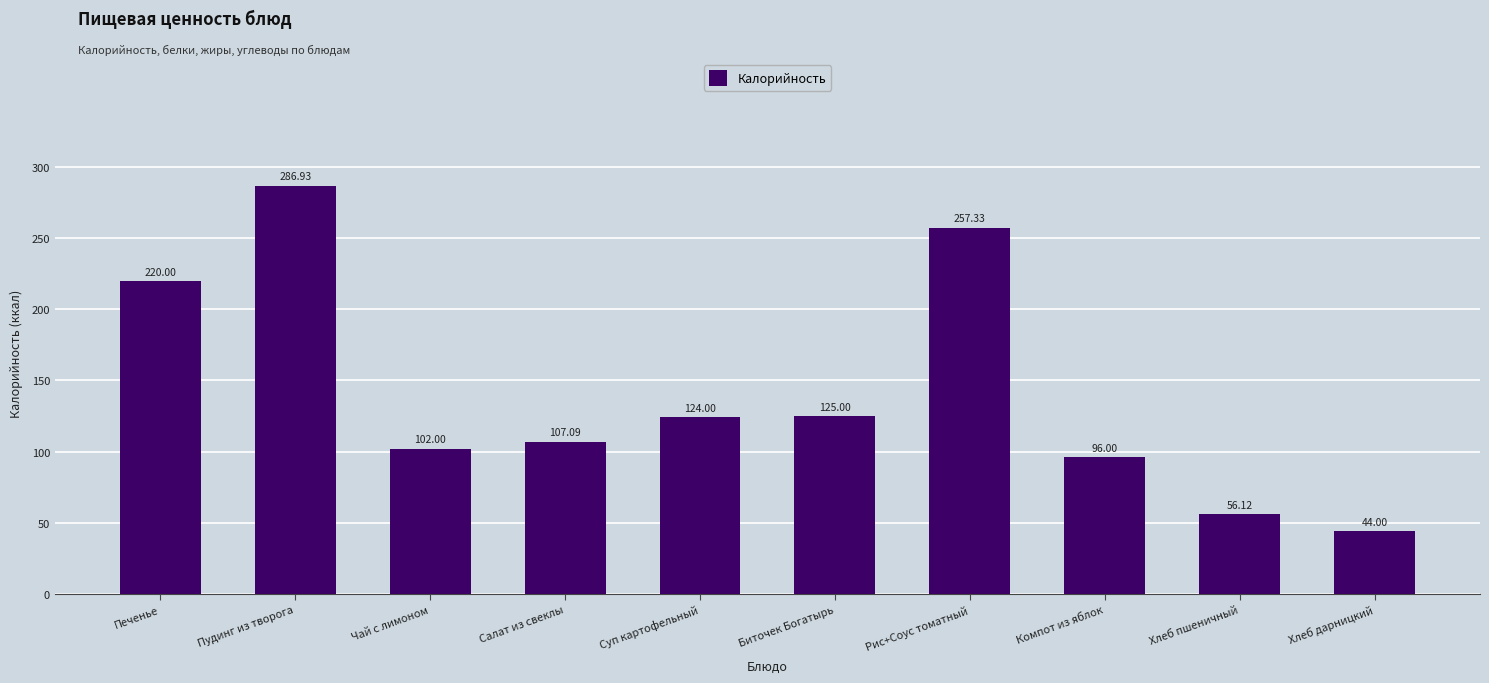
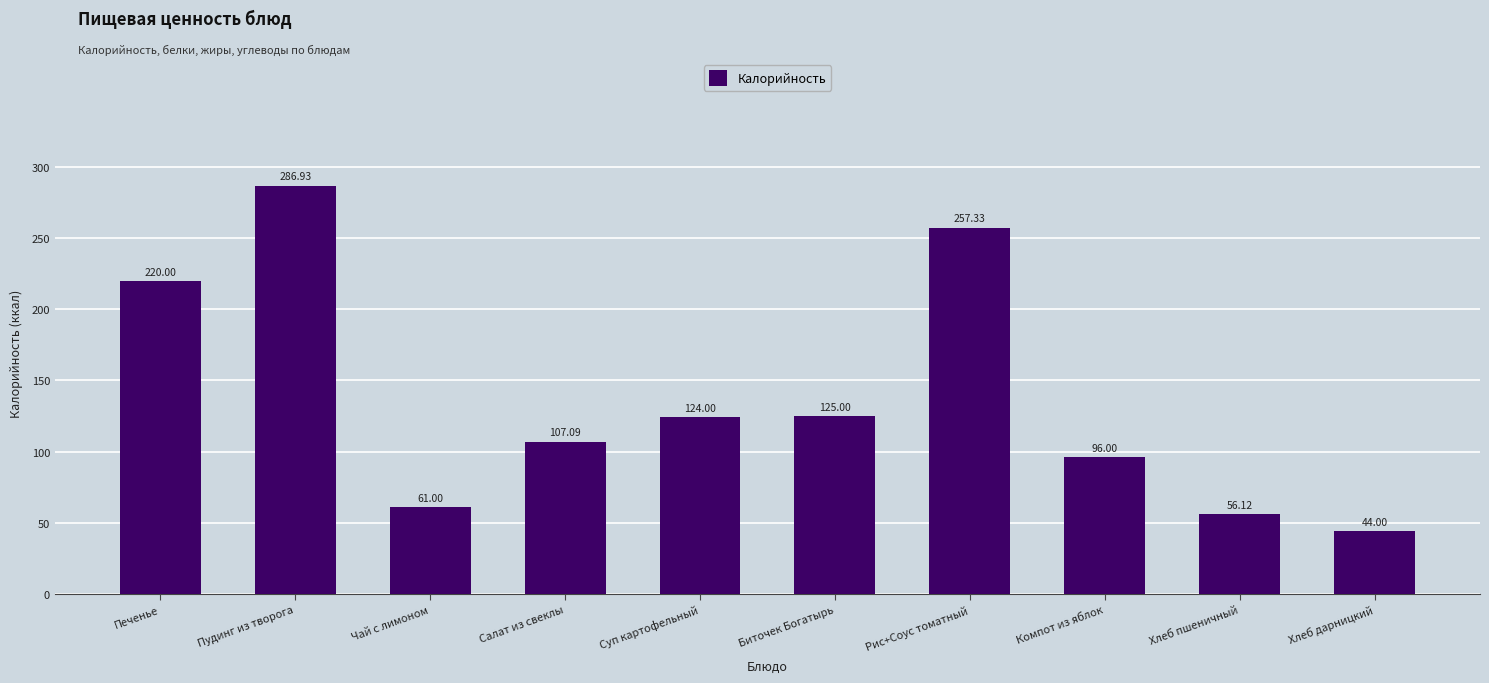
  {
    "Печенье": 220.00,
    "Пудинг из творога": 286.93,
-   "Чай с лимоном": 102.00,
+   "Чай с лимоном": 61.00,
    "Салат из свеклы": 107.09,
    "Суп картофельный": 124.00,
    "Биточек Богатырь": 125.00,
    "Рис+Соус томатный": 257.33,
    "Компот из яблок": 96.00,
    "Хлеб пшеничный": 56.12,
    "Хлеб дарницкий": 44.00
  }
